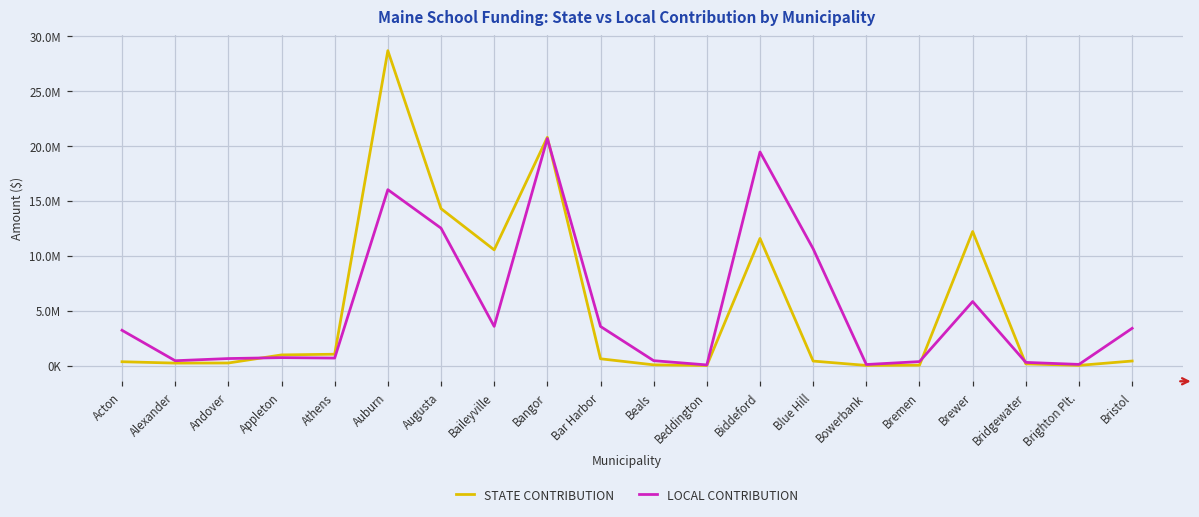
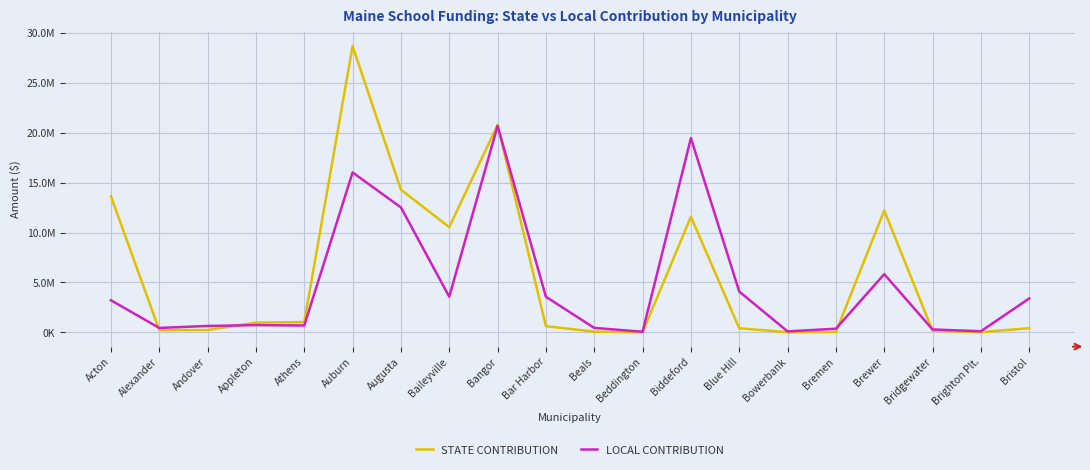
  {
    "STATE CONTRIBUTION": {
-     "Acton": 0,
+     "Acton": 14000000,
      "Andover": 0,
      "Athens": 1000000,
      "Auburn": 29000000,
      "Augusta": 14000000,
      "Baileyville": 11000000,
      "Bar Harbor": 1000000,
      "Beals": 0,
      "Biddeford": 12000000,
      "Blue Hill": 0,
      "Bremen": 0,
      "Brewer": 12000000,
      "Bristol": 0
    },
    "LOCAL CONTRIBUTION": {
      "Acton": 3000000,
      "Andover": 1000000,
      "Athens": 1000000,
      "Auburn": 16000000,
      "Augusta": 13000000,
      "Baileyville": 4000000,
      "Bar Harbor": 4000000,
      "Beals": 0,
      "Biddeford": 19000000,
-     "Blue Hill": 11000000,
+     "Blue Hill": 4000000,
      "Bremen": 0,
      "Brewer": 6000000,
      "Bristol": 3000000
    }
  }
